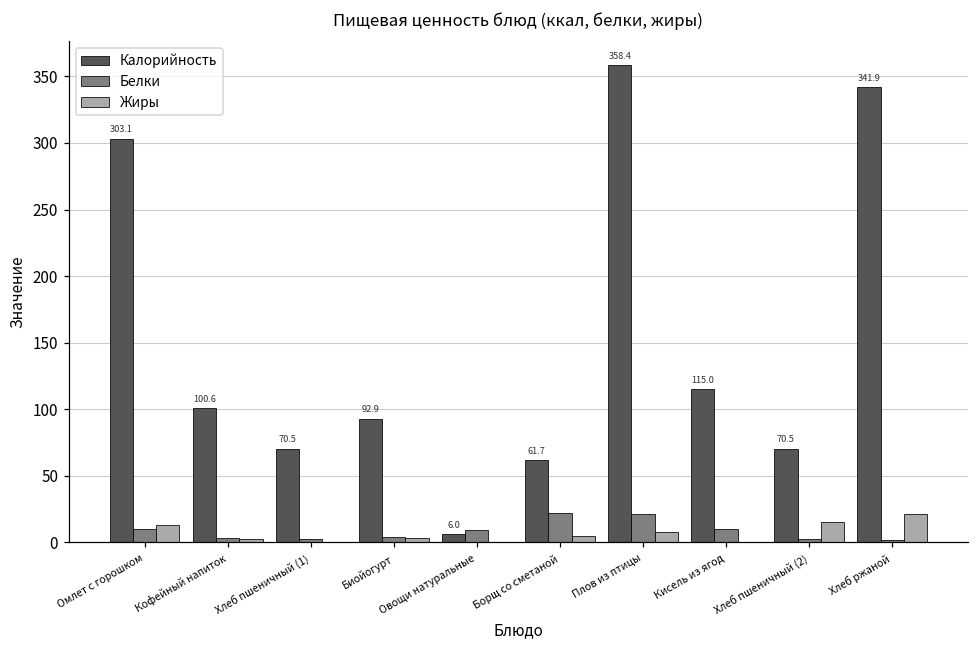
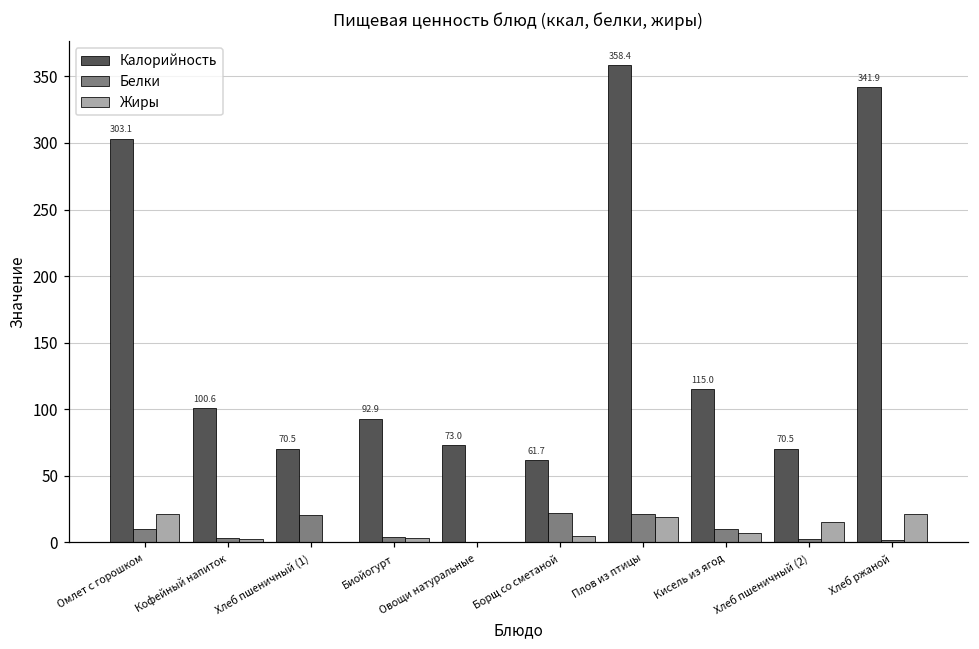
  {
    "Калорийность": {
      "Омлет с горошком": 303.1,
      "Кофейный напиток": 100.6,
      "Хлеб пшеничный (1)": 70.5,
      "Биойогурт": 92.9,
-     "Овощи натуральные": 6.0,
+     "Овощи натуральные": 73.0,
      "Борщ со сметаной": 61.7,
      "Плов из птицы": 358.4,
      "Кисель из ягод": 115.0,
      "Хлеб пшеничный (2)": 70.5,
      "Хлеб ржаной": 341.9
    },
    "Белки": {
      "Омлет с горошком": 10,
      "Кофейный напиток": 3,
-     "Хлеб пшеничный (1)": 2,
+     "Хлеб пшеничный (1)": 20,
      "Биойогурт": 4,
-     "Овощи натуральные": 9,
+     "Овощи натуральные": 0,
      "Борщ со сметаной": 22,
      "Плов из птицы": 22,
      "Кисель из ягод": 10,
      "Хлеб пшеничный (2)": 2
    },
    "Жиры": {
-     "Омлет с горошком": 13,
+     "Омлет с горошком": 21,
      "Кофейный напиток": 3,
      "Биойогурт": 3,
      "Борщ со сметаной": 5,
-     "Плов из птицы": 7,
-     "Кисель из ягод": 0,
+     "Плов из птицы": 19,
+     "Кисель из ягод": 7,
      "Хлеб пшеничный (2)": 15,
      "Хлеб ржаной": 21
    }
  }
